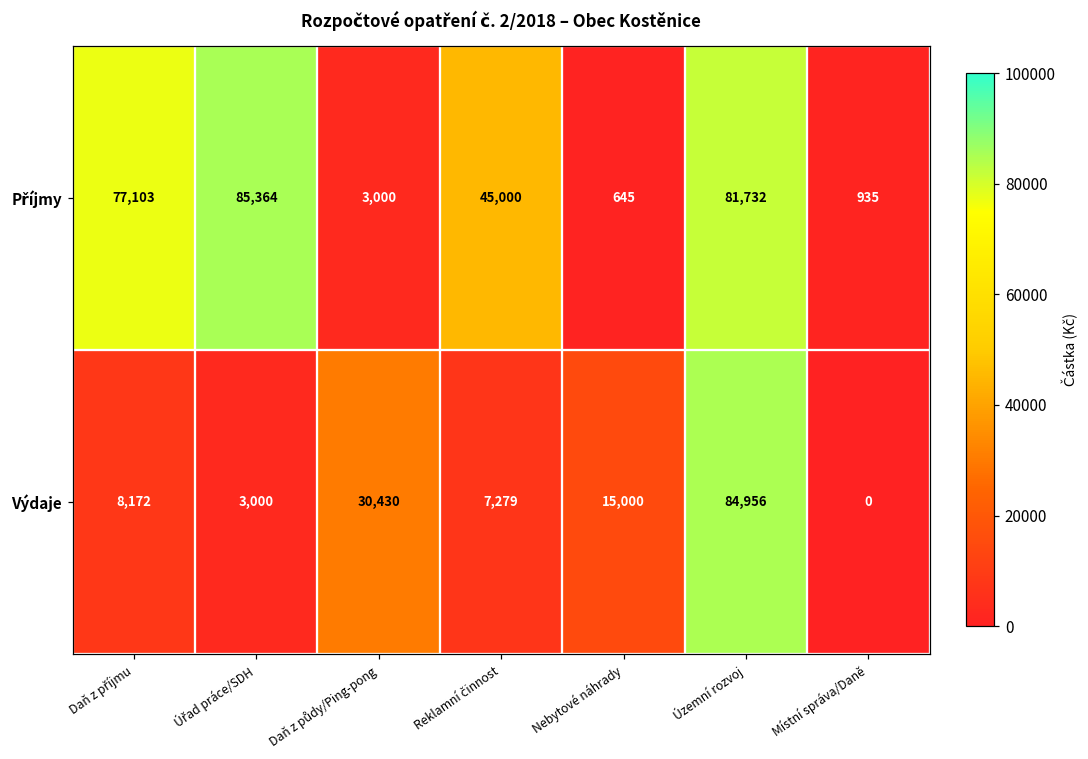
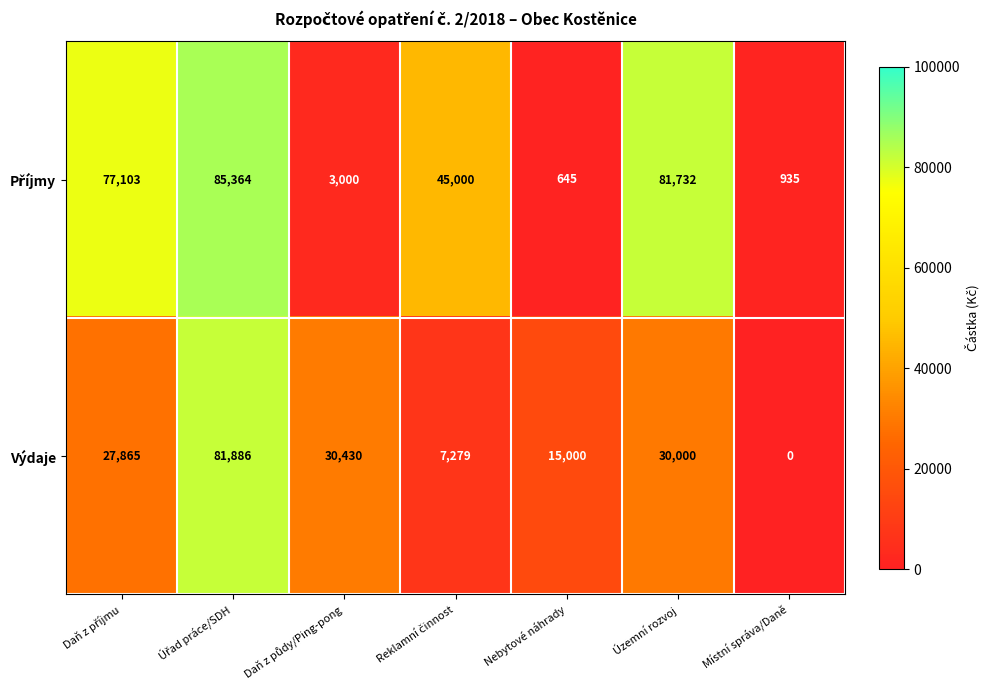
  {
    "Příjmy": {
      "Daň z příjmu": "77,103",
      "Úřad práce/SDH": "85,364",
      "Daň z půdy/Ping-pong": "3,000",
      "Reklamní činnost": "45,000",
      "Nebytové náhrady": "645",
      "Územní rozvoj": "81,732",
      "Místní správa/Daně": "935"
    },
    "Výdaje": {
-     "Daň z příjmu": "8,172",
-     "Úřad práce/SDH": "3,000",
+     "Daň z příjmu": "27,865",
+     "Úřad práce/SDH": "81,886",
      "Daň z půdy/Ping-pong": "30,430",
      "Reklamní činnost": "7,279",
      "Nebytové náhrady": "15,000",
-     "Územní rozvoj": "84,956",
+     "Územní rozvoj": "30,000",
      "Místní správa/Daně": "0"
    }
  }
